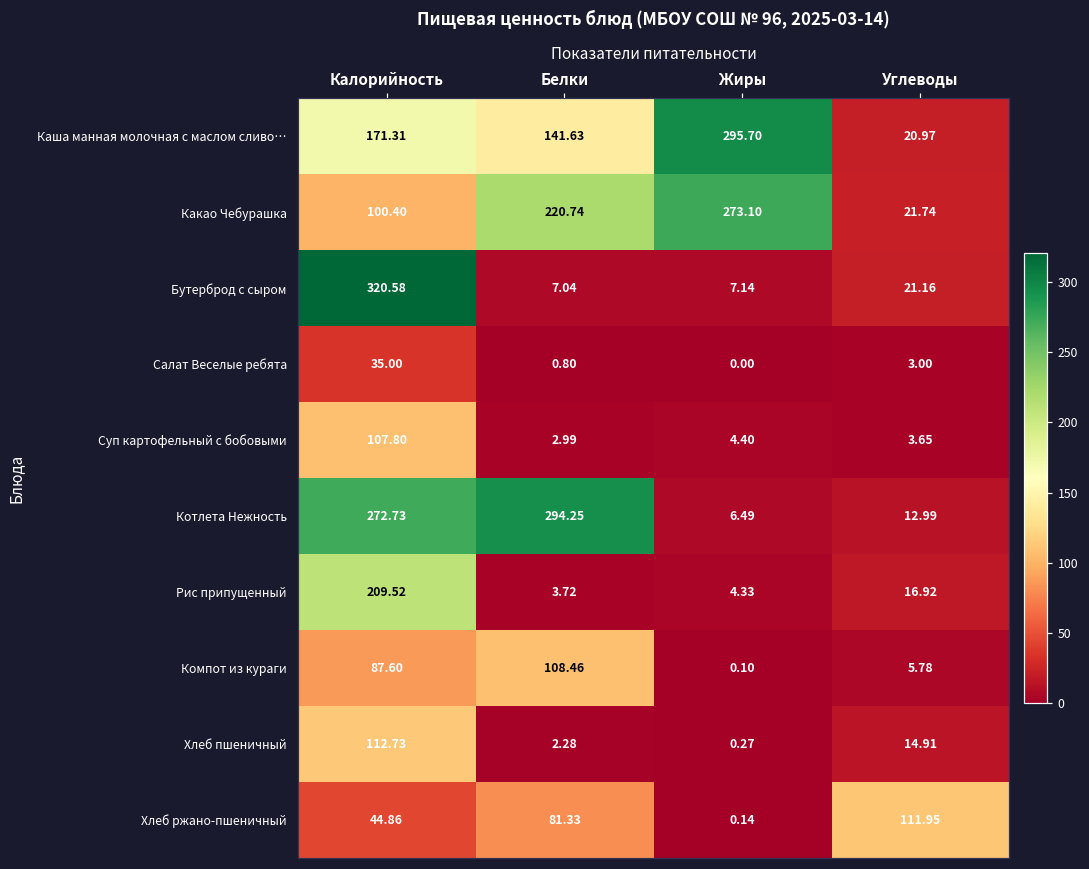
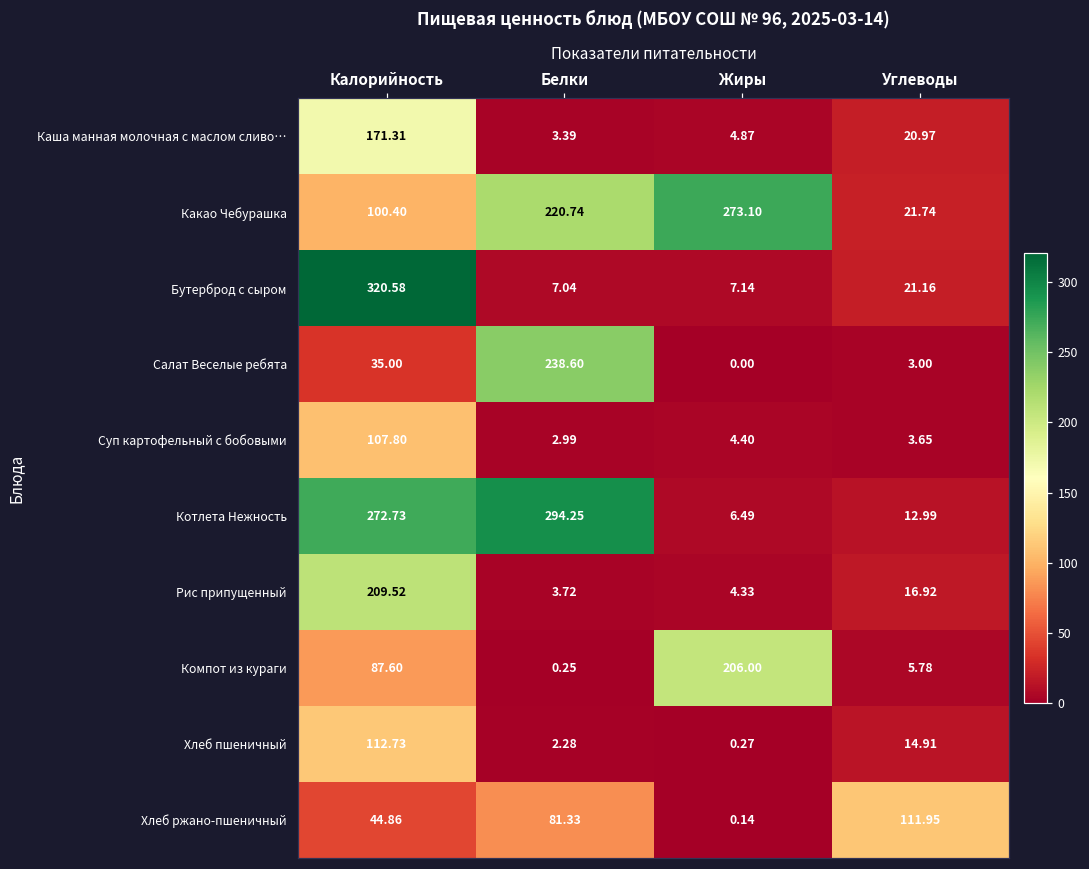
  {
    "Каша манная молочная с маслом сливо…": {
      "Калорийность": 171.31,
-     "Белки": 141.63,
-     "Жиры": 295.70,
+     "Белки": 3.39,
+     "Жиры": 4.87,
      "Углеводы": 20.97
    },
    "Какао Чебурашка": {
      "Калорийность": 100.40,
      "Белки": 220.74,
      "Жиры": 273.10,
      "Углеводы": 21.74
    },
    "Бутерброд с сыром": {
      "Калорийность": 320.58,
      "Белки": 7.04,
      "Жиры": 7.14,
      "Углеводы": 21.16
    },
    "Салат Веселые ребята": {
      "Калорийность": 35.00,
-     "Белки": 0.80,
+     "Белки": 238.60,
      "Жиры": 0.00,
      "Углеводы": 3.00
    },
    "Суп картофельный с бобовыми": {
      "Калорийность": 107.80,
      "Белки": 2.99,
      "Жиры": 4.40,
      "Углеводы": 3.65
    },
    "Котлета Нежность": {
      "Калорийность": 272.73,
      "Белки": 294.25,
      "Жиры": 6.49,
      "Углеводы": 12.99
    },
    "Рис припущенный": {
      "Калорийность": 209.52,
      "Белки": 3.72,
      "Жиры": 4.33,
      "Углеводы": 16.92
    },
    "Компот из кураги": {
      "Калорийность": 87.60,
-     "Белки": 108.46,
-     "Жиры": 0.10,
+     "Белки": 0.25,
+     "Жиры": 206.00,
      "Углеводы": 5.78
    },
    "Хлеб пшеничный": {
      "Калорийность": 112.73,
      "Белки": 2.28,
      "Жиры": 0.27,
      "Углеводы": 14.91
    },
    "Хлеб ржано-пшеничный": {
      "Калорийность": 44.86,
      "Белки": 81.33,
      "Жиры": 0.14,
      "Углеводы": 111.95
    }
  }
